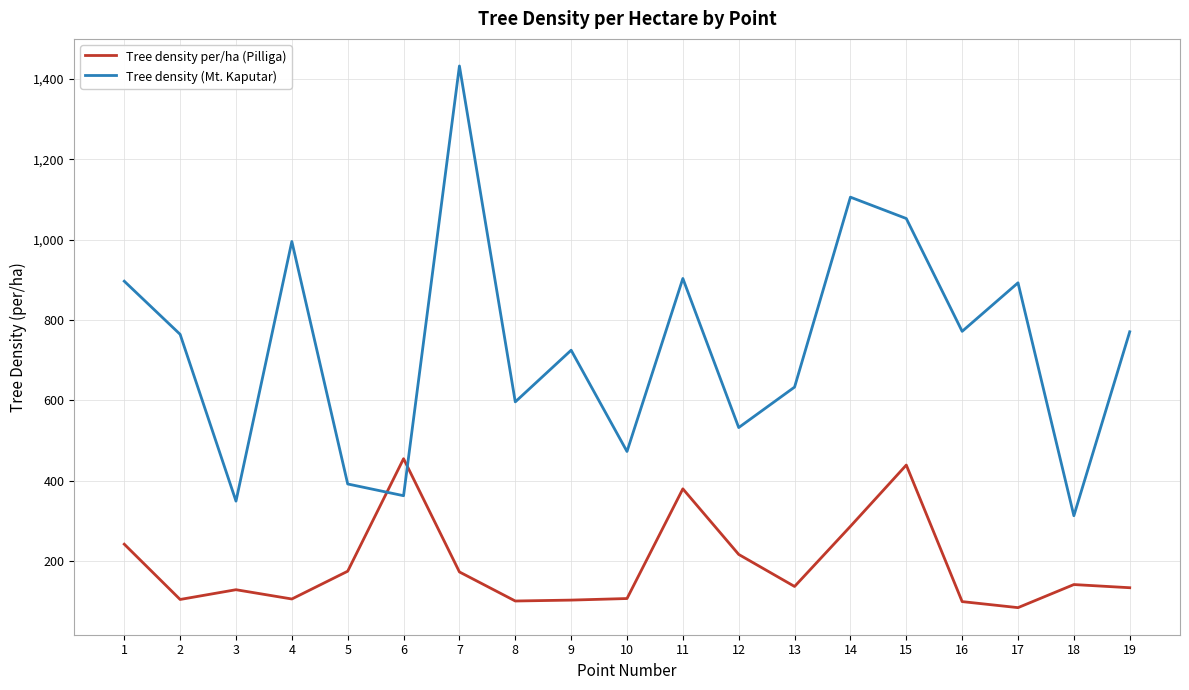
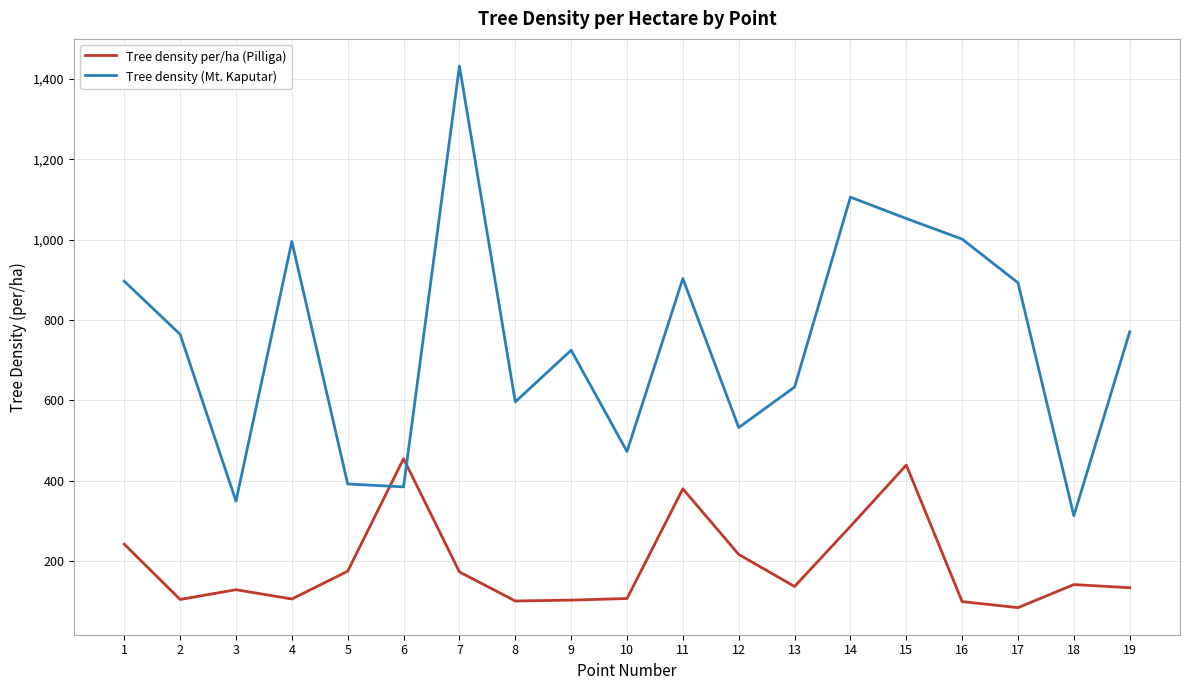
  {
    "Tree density per/ha (Pilliga)": {
      "1": "240",
      "2": "100",
      "3": "130",
      "4": "110",
      "5": "170",
      "6": "450",
      "7": "170",
      "8": "100",
      "9": "100",
      "10": "110",
      "11": "380",
      "12": "220",
      "13": "140",
      "14": "290",
      "15": "440",
      "16": "100",
      "17": "80",
      "18": "140",
      "19": "130"
    },
    "Tree density (Mt. Kaputar)": {
      "1": "900",
      "2": "760",
      "3": "350",
      "4": "1,000",
      "5": "390",
-     "6": "360",
+     "6": "380",
      "7": "1,430",
      "8": "600",
      "9": "720",
      "10": "470",
      "11": "900",
      "12": "530",
      "13": "630",
      "14": "1,110",
      "15": "1,050",
-     "16": "770",
+     "16": "1,000",
      "17": "890",
      "18": "310",
      "19": "770"
    }
  }
